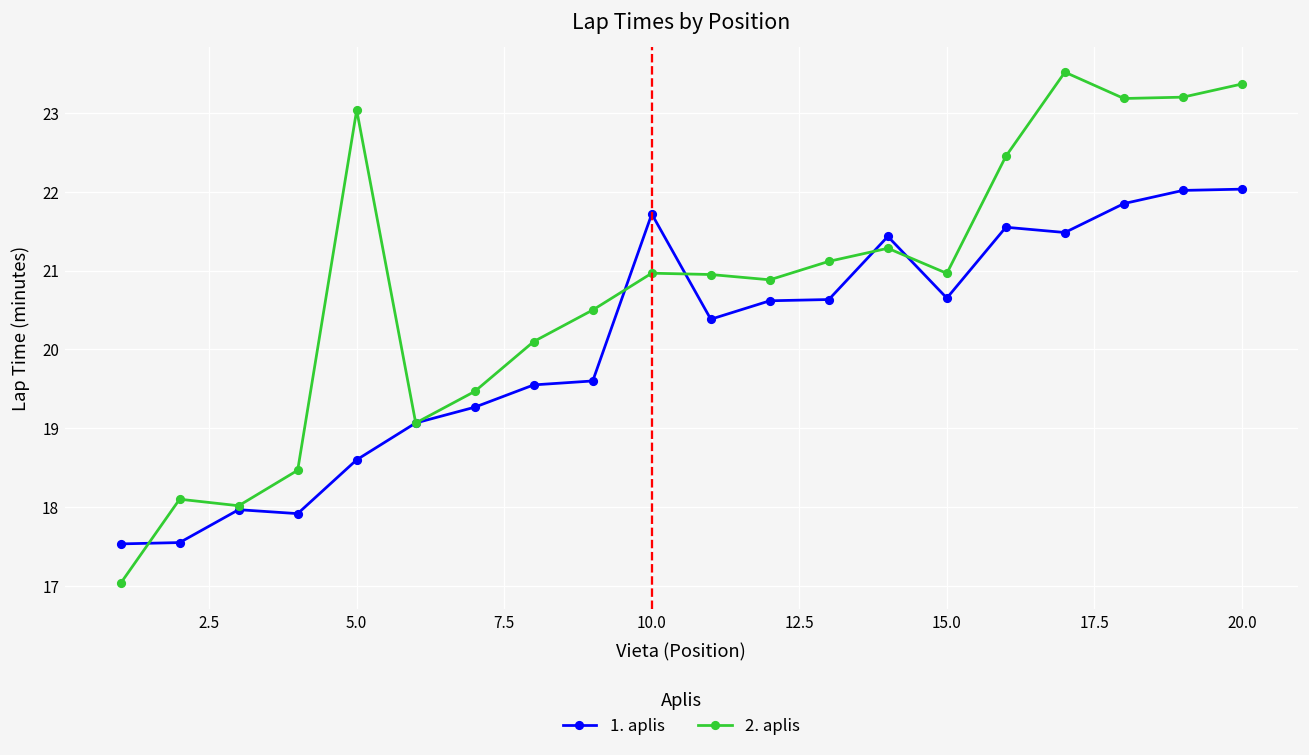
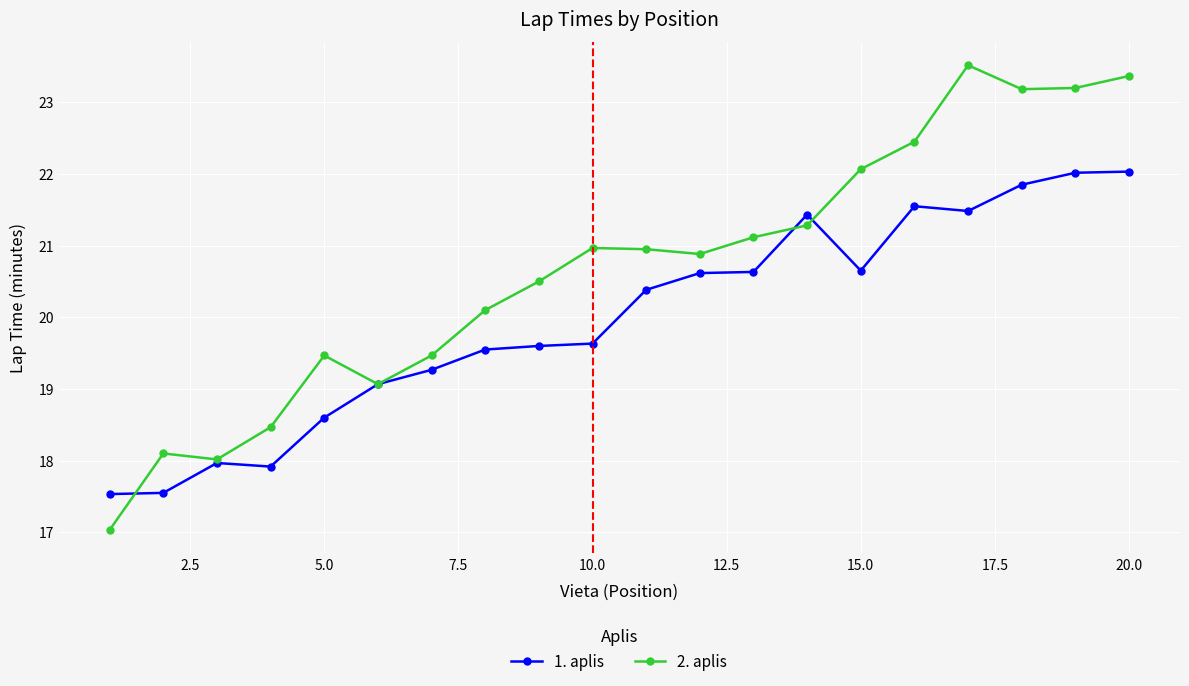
  {
    "1. aplis": {
      "5.0": 18.6,
-     "10.0": 21.7,
+     "10.0": 19.6,
      "15.0": 20.7,
      "20.0": 22.0
    },
    "2. aplis": {
-     "5.0": 23.0,
+     "5.0": 19.5,
      "10.0": 21.0,
-     "15.0": 21.0,
+     "15.0": 22.1,
      "20.0": 23.4
    }
  }
